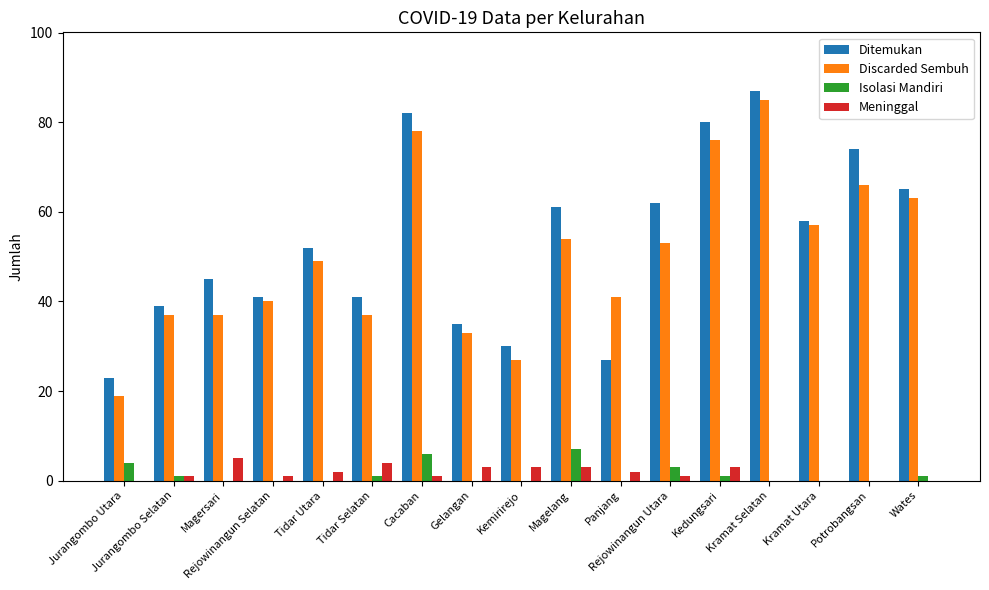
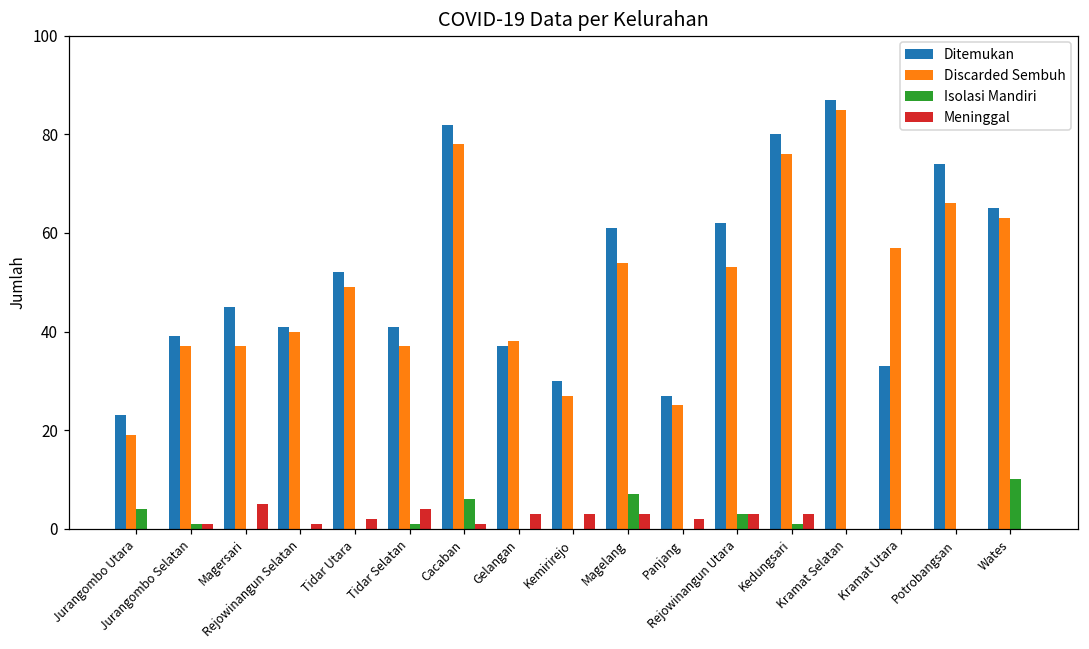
  {
    "Ditemukan": {
      "Jurangombo Utara": 23,
      "Jurangombo Selatan": 39,
      "Magersari": 45,
      "Rejowinangun Selatan": 41,
      "Tidar Utara": 52,
      "Tidar Selatan": 41,
      "Cacaban": 82,
-     "Gelangan": 35,
+     "Gelangan": 37,
      "Kemirirejo": 30,
      "Magelang": 61,
      "Panjang": 27,
      "Rejowinangun Utara": 62,
      "Kedungsari": 80,
      "Kramat Selatan": 87,
-     "Kramat Utara": 58,
+     "Kramat Utara": 33,
      "Potrobangsan": 74,
      "Wates": 65
    },
    "Discarded Sembuh": {
      "Jurangombo Utara": 19,
      "Jurangombo Selatan": 37,
      "Magersari": 37,
      "Rejowinangun Selatan": 40,
      "Tidar Utara": 49,
      "Tidar Selatan": 37,
      "Cacaban": 78,
-     "Gelangan": 33,
+     "Gelangan": 38,
      "Kemirirejo": 27,
      "Magelang": 54,
-     "Panjang": 41,
+     "Panjang": 25,
      "Rejowinangun Utara": 53,
      "Kedungsari": 76,
      "Kramat Selatan": 85,
      "Kramat Utara": 57,
      "Potrobangsan": 66,
      "Wates": 63
    },
    "Isolasi Mandiri": {
      "Jurangombo Utara": 4,
      "Jurangombo Selatan": 1,
      "Magersari": 0,
      "Rejowinangun Selatan": 0,
      "Tidar Utara": 0,
      "Tidar Selatan": 1,
      "Cacaban": 6,
      "Gelangan": 0,
      "Kemirirejo": 0,
      "Magelang": 7,
      "Panjang": 0,
      "Rejowinangun Utara": 3,
      "Kedungsari": 1,
      "Kramat Selatan": 0,
      "Kramat Utara": 0,
      "Potrobangsan": 0,
-     "Wates": 1
+     "Wates": 10
    },
    "Meninggal": {
      "Jurangombo Utara": 0,
      "Jurangombo Selatan": 1,
      "Magersari": 5,
      "Rejowinangun Selatan": 1,
      "Tidar Utara": 2,
      "Tidar Selatan": 4,
      "Cacaban": 1,
      "Gelangan": 3,
      "Kemirirejo": 3,
      "Magelang": 3,
      "Panjang": 2,
-     "Rejowinangun Utara": 1,
+     "Rejowinangun Utara": 3,
      "Kedungsari": 3,
      "Kramat Selatan": 0,
      "Kramat Utara": 0,
      "Potrobangsan": 0,
      "Wates": 0
    }
  }
